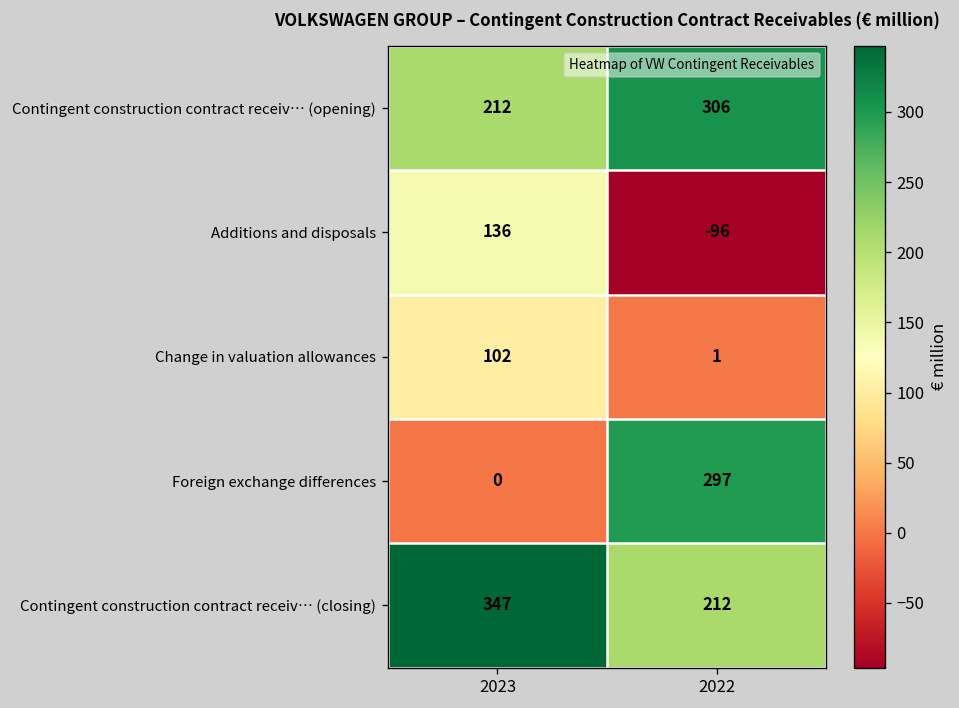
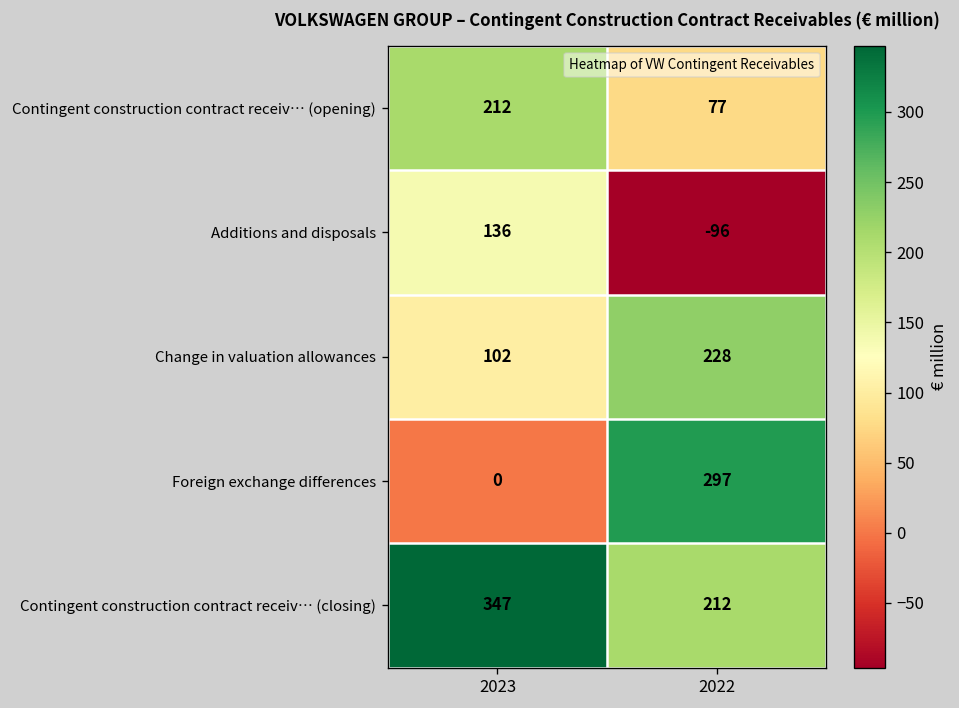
  {
    "Contingent construction contract receiv… (opening)": {
      "2023": 212,
-     "2022": 306
+     "2022": 77
    },
    "Additions and disposals": {
      "2023": 136,
      "2022": -96
    },
    "Change in valuation allowances": {
      "2023": 102,
-     "2022": 1
+     "2022": 228
    },
    "Foreign exchange differences": {
      "2023": 0,
      "2022": 297
    },
    "Contingent construction contract receiv… (closing)": {
      "2023": 347,
      "2022": 212
    }
  }
